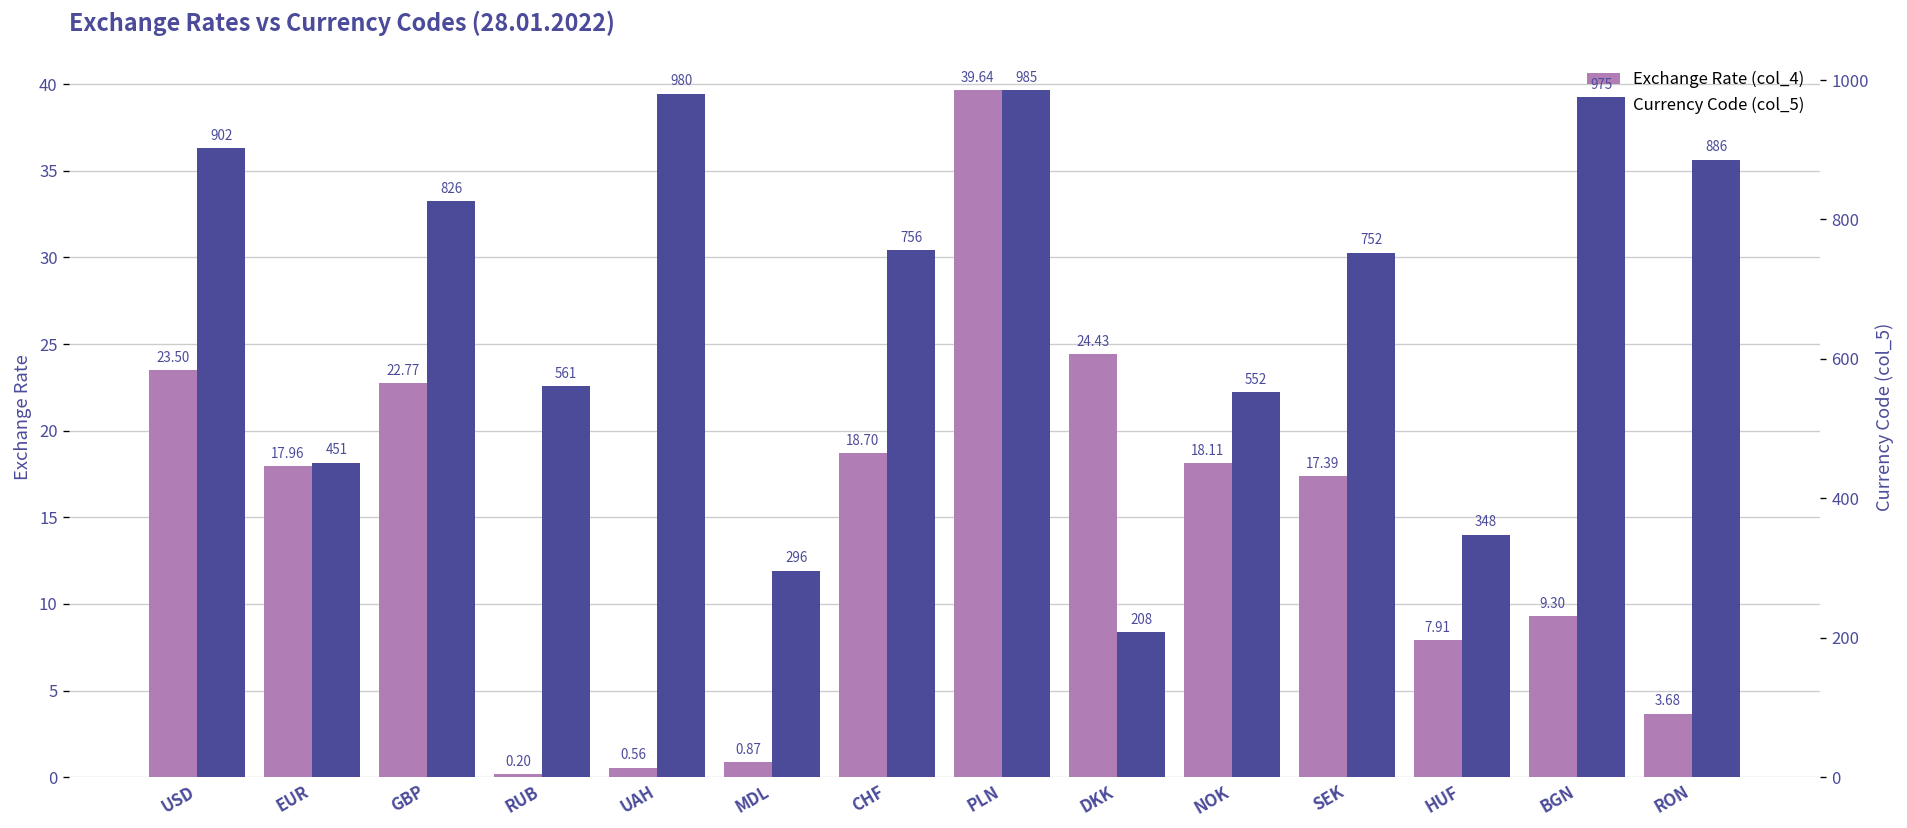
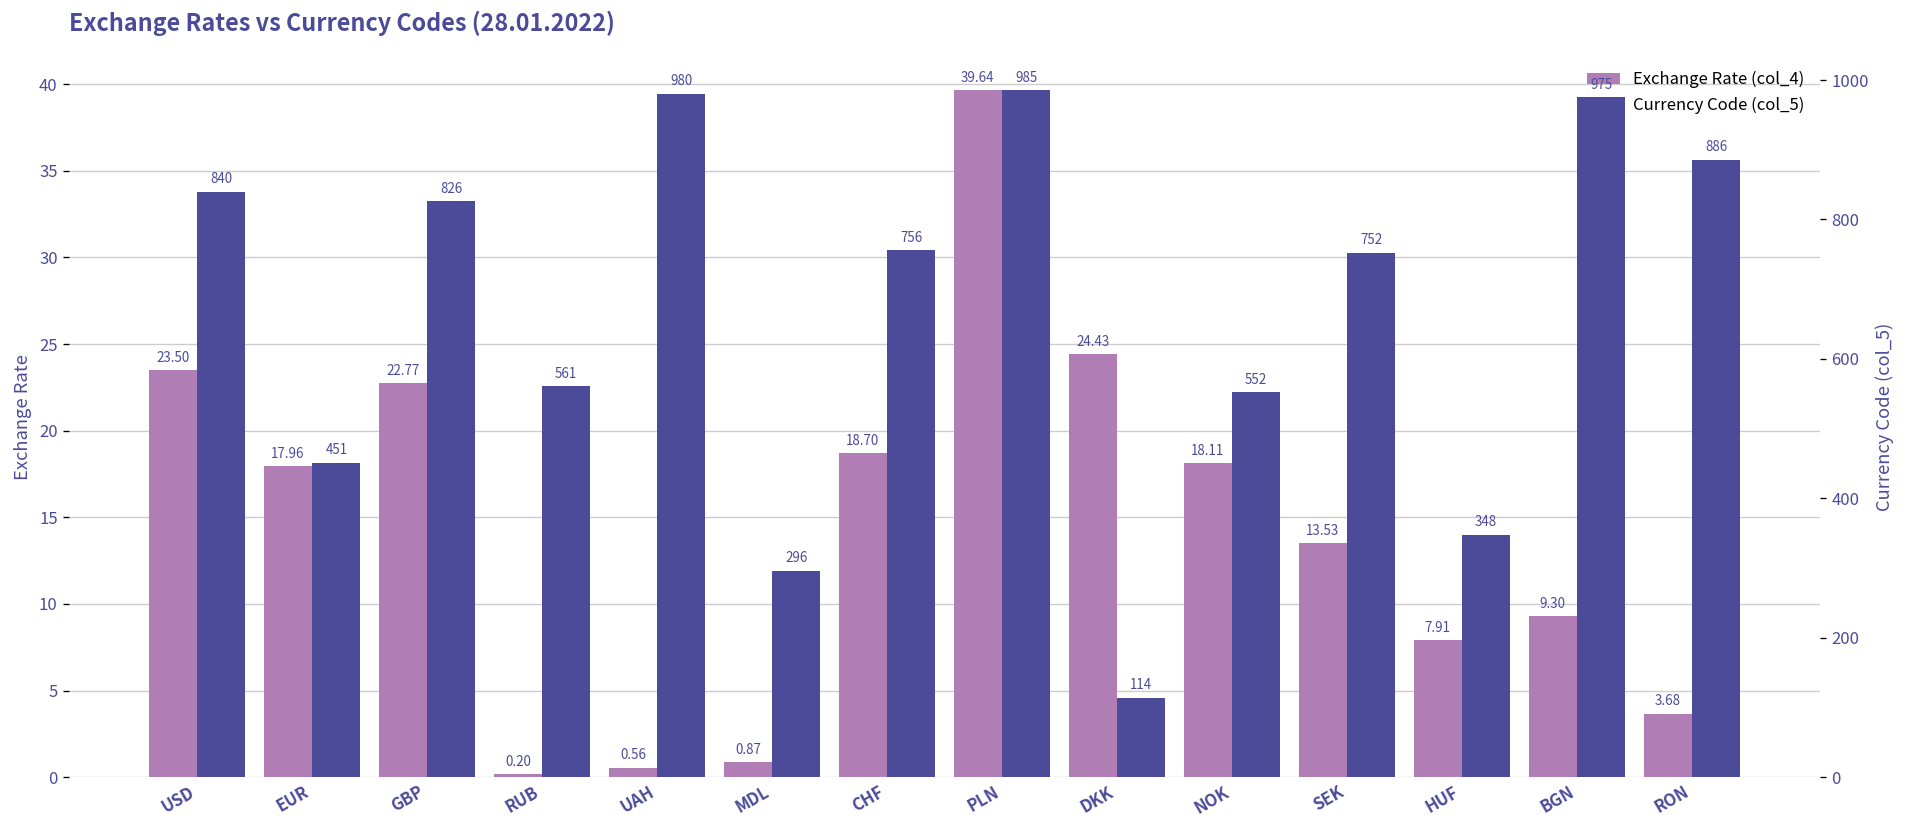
  {
    "Exchange Rate (col_4)": {
      "USD": 23.50,
      "EUR": 17.96,
      "GBP": 22.77,
      "RUB": 0.20,
      "UAH": 0.56,
      "MDL": 0.87,
      "CHF": 18.70,
      "PLN": 39.64,
      "DKK": 24.43,
      "NOK": 18.11,
-     "SEK": 17.39,
+     "SEK": 13.53,
      "HUF": 7.91,
      "BGN": 9.30,
      "RON": 3.68
    },
    "Currency Code (col_5)": {
-     "USD": 902,
+     "USD": 840,
      "EUR": 451,
      "GBP": 826,
      "RUB": 561,
      "UAH": 980,
      "MDL": 296,
      "CHF": 756,
      "PLN": 985,
-     "DKK": 208,
+     "DKK": 114,
      "NOK": 552,
      "SEK": 752,
      "HUF": 348,
      "BGN": 975,
      "RON": 886
    }
  }
